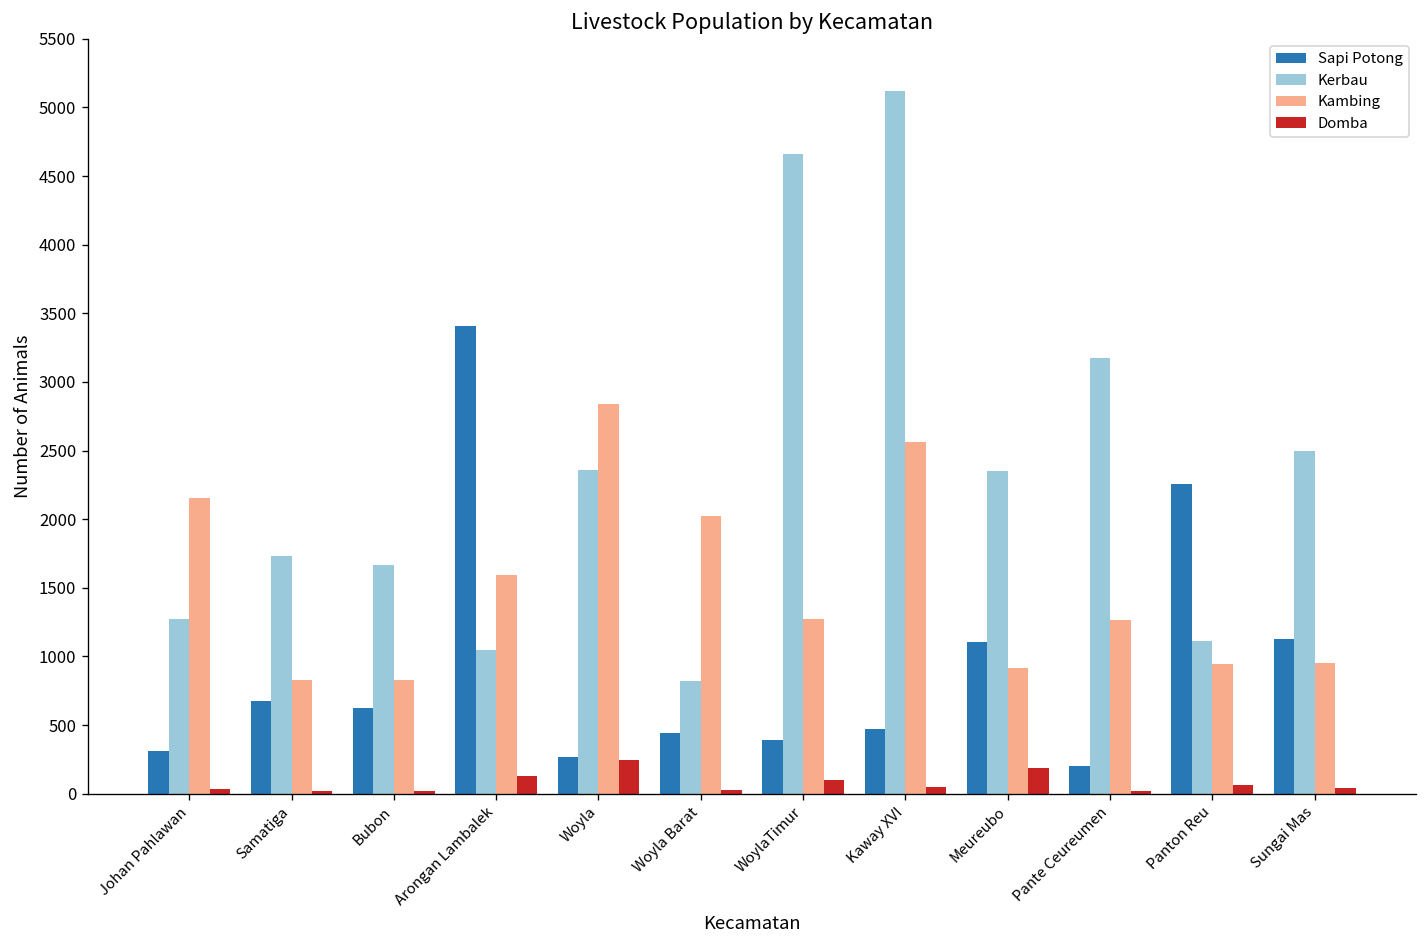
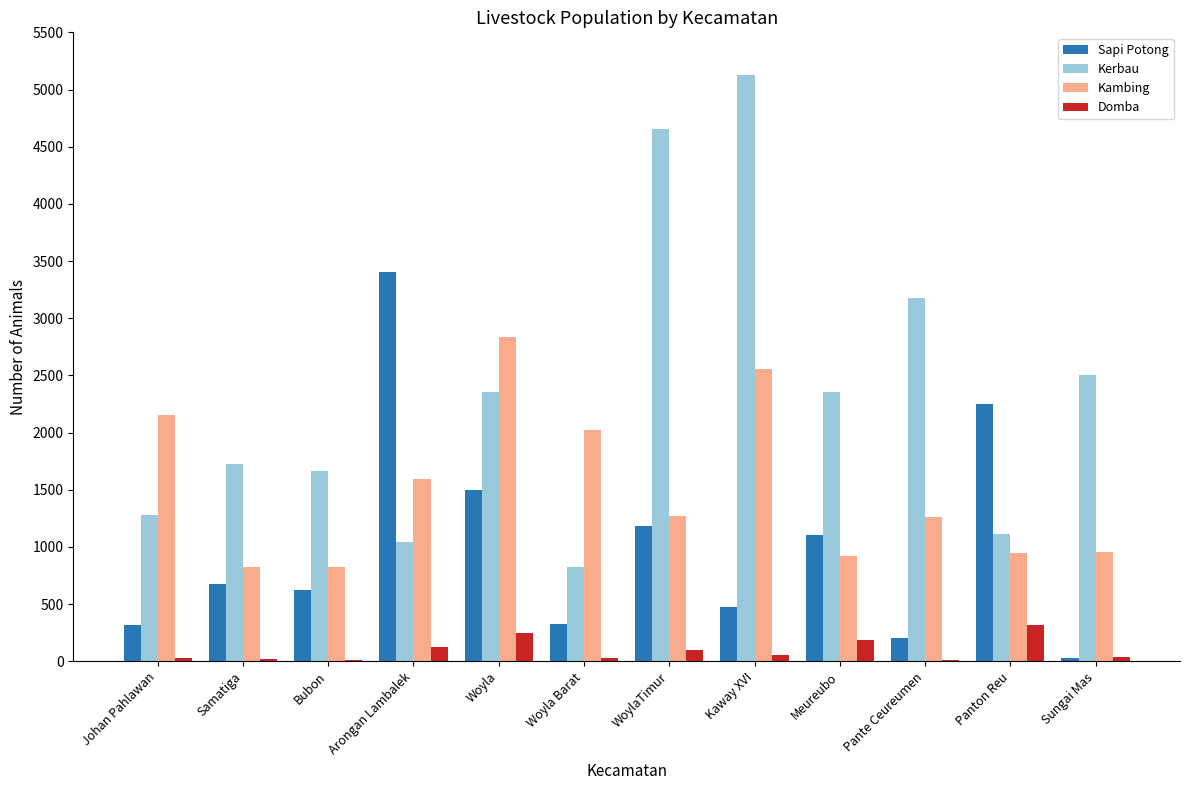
  {
    "Sapi Potong": {
      "Johan Pahlawan": 310,
      "Samatiga": 680,
      "Bubon": 630,
      "Arongan Lambalek": 3410,
-     "Woyla": 270,
-     "Woyla Barat": 440,
-     "WoylaTimur": 390,
+     "Woyla": 1500,
+     "Woyla Barat": 330,
+     "WoylaTimur": 1190,
      "Kaway XVI": 470,
      "Meureubo": 1100,
      "Pante Ceureumen": 210,
      "Panton Reu": 2250,
-     "Sungai Mas": 1130
+     "Sungai Mas": 30
    },
    "Kerbau": {
      "Johan Pahlawan": 1280,
      "Samatiga": 1730,
      "Bubon": 1670,
      "Arongan Lambalek": 1050,
      "Woyla": 2360,
      "Woyla Barat": 820,
      "WoylaTimur": 4660,
      "Kaway XVI": 5120,
      "Meureubo": 2350,
      "Pante Ceureumen": 3170,
      "Panton Reu": 1110,
      "Sungai Mas": 2500
    },
    "Kambing": {
      "Johan Pahlawan": 2150,
      "Samatiga": 830,
      "Bubon": 830,
      "Arongan Lambalek": 1590,
      "Woyla": 2840,
      "Woyla Barat": 2030,
      "WoylaTimur": 1270,
      "Kaway XVI": 2560,
      "Meureubo": 920,
      "Pante Ceureumen": 1260,
      "Panton Reu": 950,
      "Sungai Mas": 960
    },
    "Domba": {
      "Johan Pahlawan": 30,
      "Samatiga": 20,
      "Arongan Lambalek": 130,
      "Woyla": 250,
      "Woyla Barat": 30,
      "WoylaTimur": 100,
      "Kaway XVI": 50,
      "Meureubo": 190,
-     "Panton Reu": 60,
+     "Panton Reu": 320,
      "Sungai Mas": 40
    }
  }
